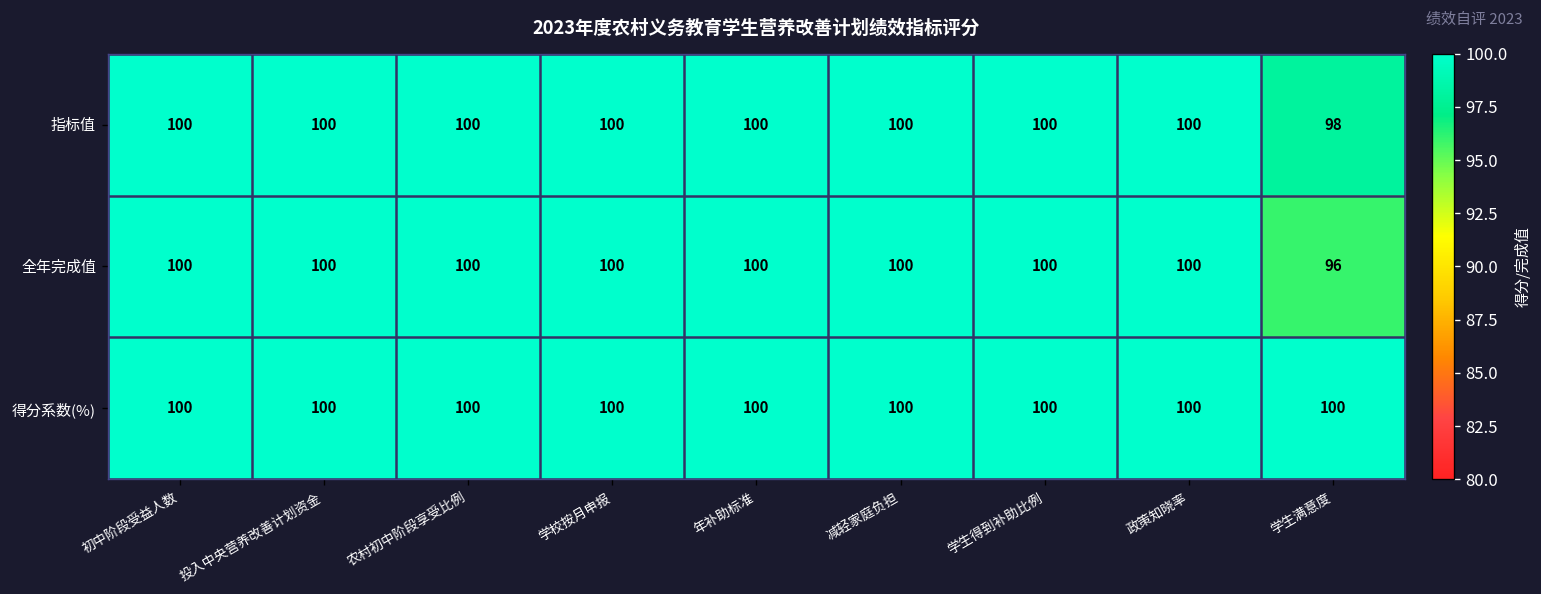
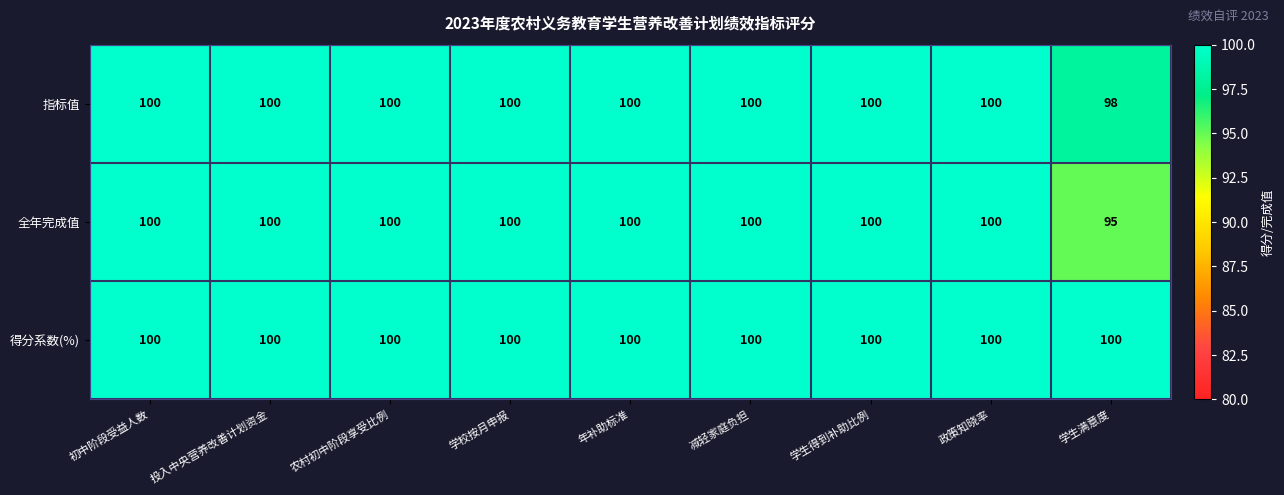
  {
    "指标值": {
      "初中阶段受益人数": 100,
      "投入中央营养改善计划资金": 100,
      "农村初中阶段享受比例": 100,
      "学校按月申报": 100,
      "年补助标准": 100,
      "减轻家庭负担": 100,
      "学生得到补助比例": 100,
      "政策知晓率": 100,
      "学生满意度": 98
    },
    "全年完成值": {
      "初中阶段受益人数": 100,
      "投入中央营养改善计划资金": 100,
      "农村初中阶段享受比例": 100,
      "学校按月申报": 100,
      "年补助标准": 100,
      "减轻家庭负担": 100,
      "学生得到补助比例": 100,
      "政策知晓率": 100,
-     "学生满意度": 96
+     "学生满意度": 95
    },
    "得分系数(%)": {
      "初中阶段受益人数": 100,
      "投入中央营养改善计划资金": 100,
      "农村初中阶段享受比例": 100,
      "学校按月申报": 100,
      "年补助标准": 100,
      "减轻家庭负担": 100,
      "学生得到补助比例": 100,
      "政策知晓率": 100,
      "学生满意度": 100
    }
  }
